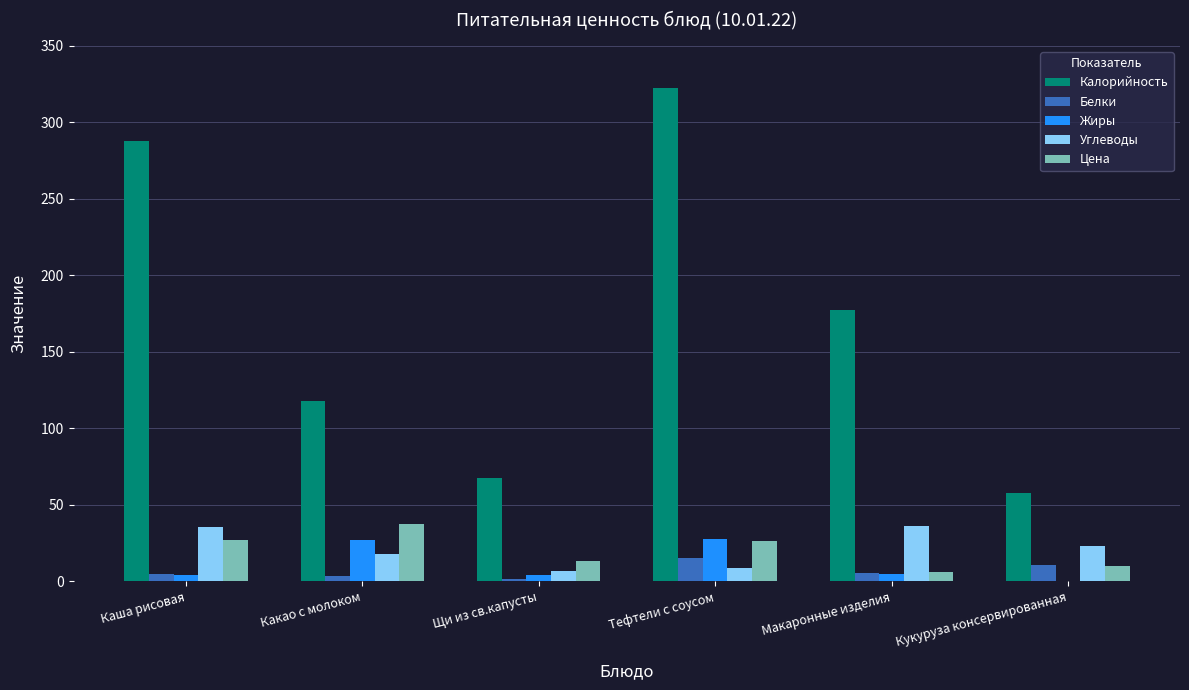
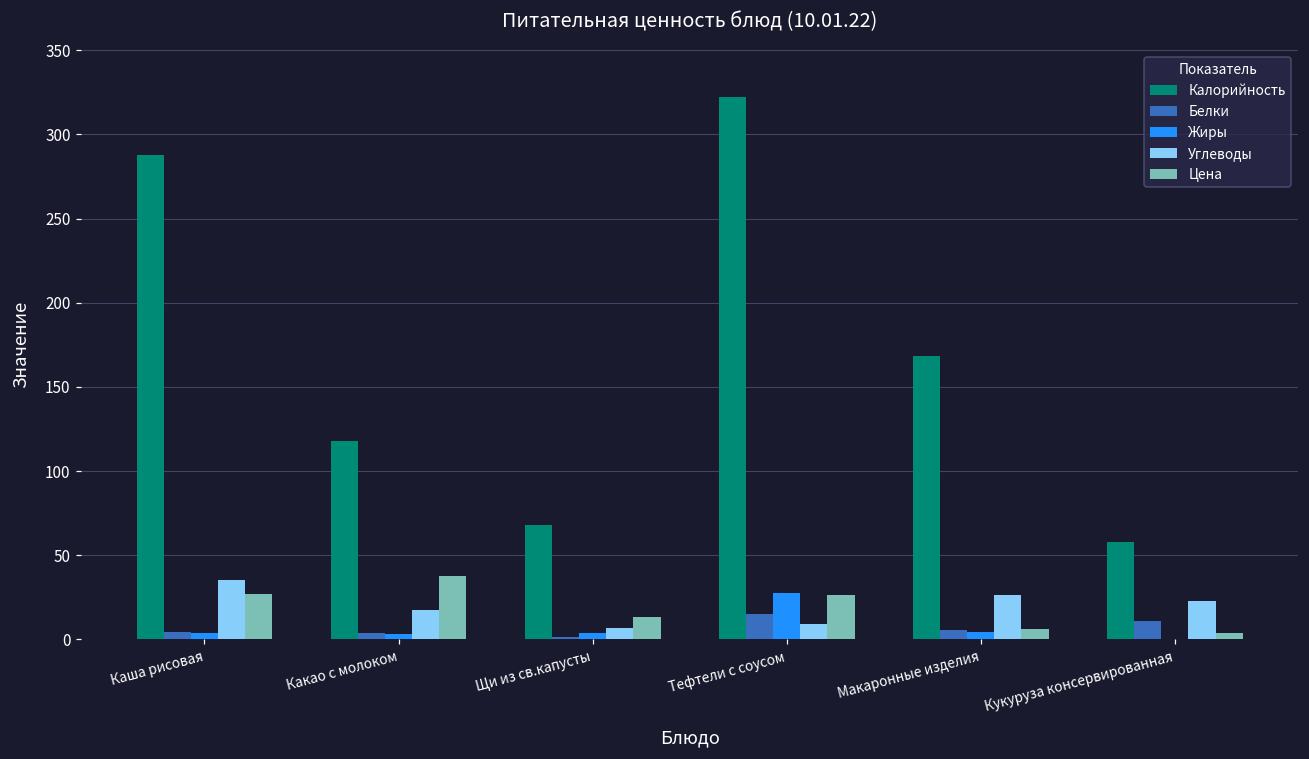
  {
    "Калорийность": {
      "Каша рисовая": 288,
      "Какао с молоком": 118,
      "Щи из св.капусты": 68,
      "Тефтели с соусом": 322,
-     "Макаронные изделия": 177,
+     "Макаронные изделия": 168,
      "Кукуруза консервированная": 58
    },
    "Белки": {
      "Каша рисовая": 5,
      "Какао с молоком": 4,
      "Тефтели с соусом": 15,
      "Макаронные изделия": 6,
      "Кукуруза консервированная": 11
    },
    "Жиры": {
      "Каша рисовая": 4,
-     "Какао с молоком": 27,
+     "Какао с молоком": 3,
      "Щи из св.капусты": 4,
      "Тефтели с соусом": 28,
      "Макаронные изделия": 5
    },
    "Углеводы": {
      "Каша рисовая": 35,
      "Какао с молоком": 18,
      "Щи из св.капусты": 7,
      "Тефтели с соусом": 9,
-     "Макаронные изделия": 36,
+     "Макаронные изделия": 26,
      "Кукуруза консервированная": 23
    },
    "Цена": {
      "Каша рисовая": 27,
      "Какао с молоком": 37,
      "Щи из св.капусты": 13,
      "Тефтели с соусом": 27,
      "Макаронные изделия": 6,
-     "Кукуруза консервированная": 10
+     "Кукуруза консервированная": 4
    }
  }
